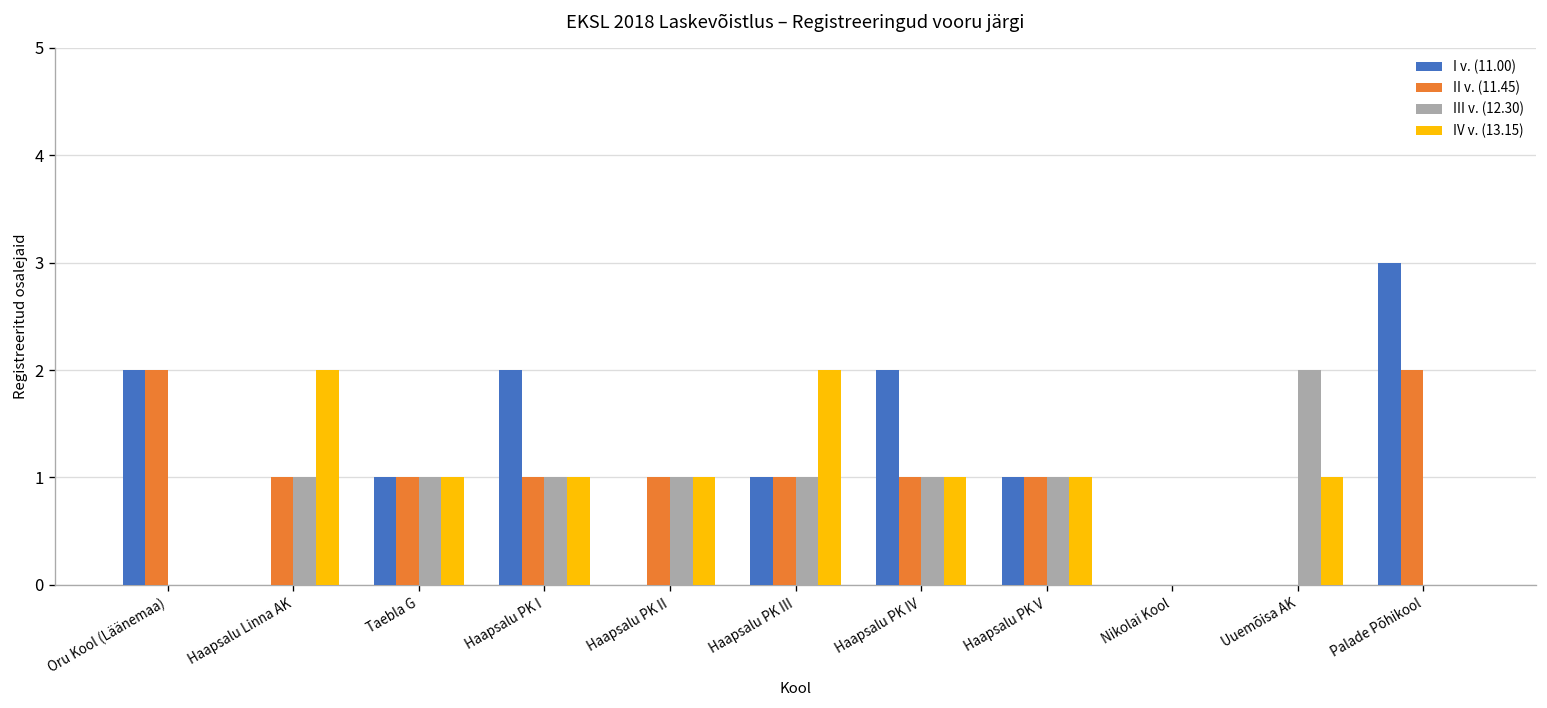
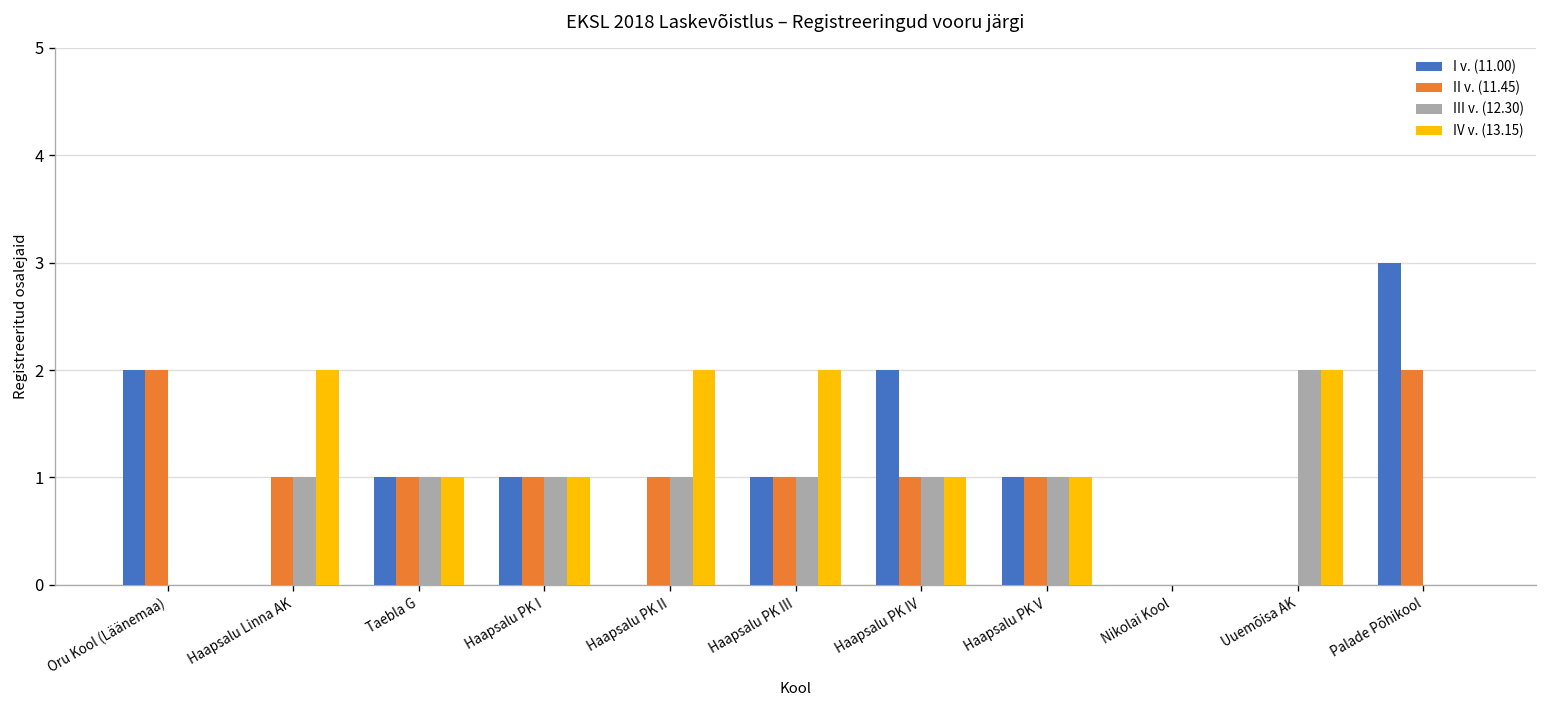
  {
    "I v. (11.00)": {
      "Oru Kool (Läänemaa)": 2,
      "Haapsalu Linna AK": 0,
      "Taebla G": 1,
-     "Haapsalu PK I": 2,
+     "Haapsalu PK I": 1,
      "Haapsalu PK II": 0,
      "Haapsalu PK III": 1,
      "Haapsalu PK IV": 2,
      "Haapsalu PK V": 1,
      "Nikolai Kool": 0,
      "Uuemõisa AK": 0,
      "Palade Põhikool": 3
    },
    "II v. (11.45)": {
      "Oru Kool (Läänemaa)": 2,
      "Haapsalu Linna AK": 1,
      "Taebla G": 1,
      "Haapsalu PK I": 1,
      "Haapsalu PK II": 1,
      "Haapsalu PK III": 1,
      "Haapsalu PK IV": 1,
      "Haapsalu PK V": 1,
      "Nikolai Kool": 0,
      "Uuemõisa AK": 0,
      "Palade Põhikool": 2
    },
    "III v. (12.30)": {
      "Oru Kool (Läänemaa)": 0,
      "Haapsalu Linna AK": 1,
      "Taebla G": 1,
      "Haapsalu PK I": 1,
      "Haapsalu PK II": 1,
      "Haapsalu PK III": 1,
      "Haapsalu PK IV": 1,
      "Haapsalu PK V": 1,
      "Nikolai Kool": 0,
      "Uuemõisa AK": 2,
      "Palade Põhikool": 0
    },
    "IV v. (13.15)": {
      "Oru Kool (Läänemaa)": 0,
      "Haapsalu Linna AK": 2,
      "Taebla G": 1,
      "Haapsalu PK I": 1,
-     "Haapsalu PK II": 1,
+     "Haapsalu PK II": 2,
      "Haapsalu PK III": 2,
      "Haapsalu PK IV": 1,
      "Haapsalu PK V": 1,
      "Nikolai Kool": 0,
-     "Uuemõisa AK": 1,
+     "Uuemõisa AK": 2,
      "Palade Põhikool": 0
    }
  }
